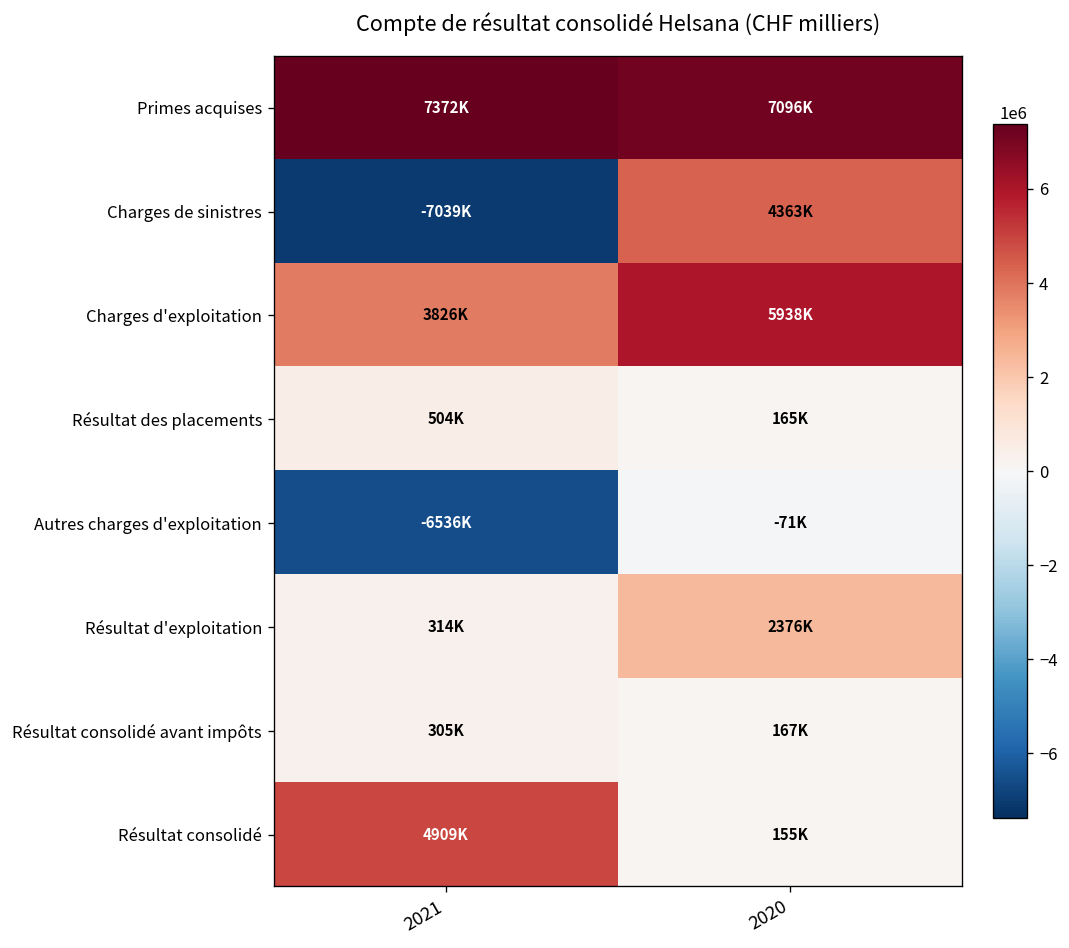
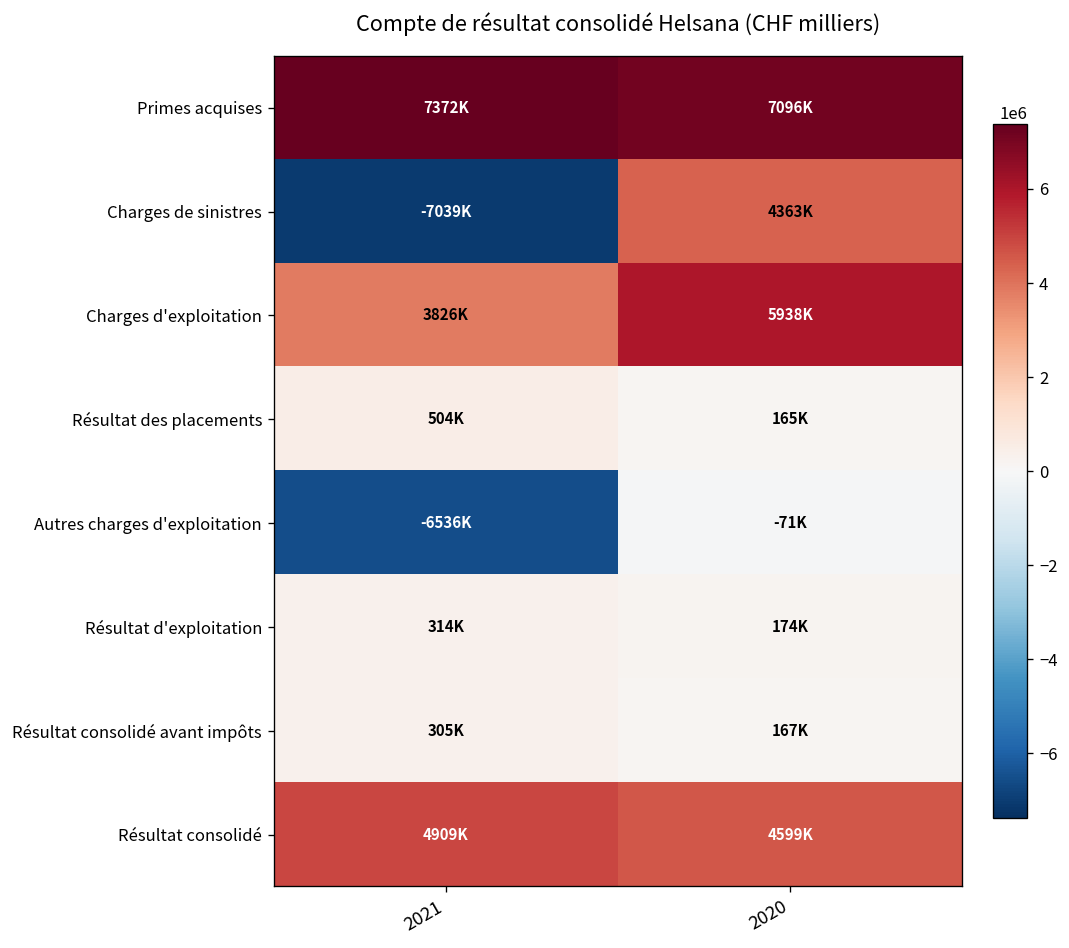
  {
    "Primes acquises": {
      "2021": "7372K",
      "2020": "7096K"
    },
    "Charges de sinistres": {
      "2021": "-7039K",
      "2020": "4363K"
    },
    "Charges d'exploitation": {
      "2021": "3826K",
      "2020": "5938K"
    },
    "Résultat des placements": {
      "2021": "504K",
      "2020": "165K"
    },
    "Autres charges d'exploitation": {
      "2021": "-6536K",
      "2020": "-71K"
    },
    "Résultat d'exploitation": {
      "2021": "314K",
-     "2020": "2376K"
+     "2020": "174K"
    },
    "Résultat consolidé avant impôts": {
      "2021": "305K",
      "2020": "167K"
    },
    "Résultat consolidé": {
      "2021": "4909K",
-     "2020": "155K"
+     "2020": "4599K"
    }
  }
